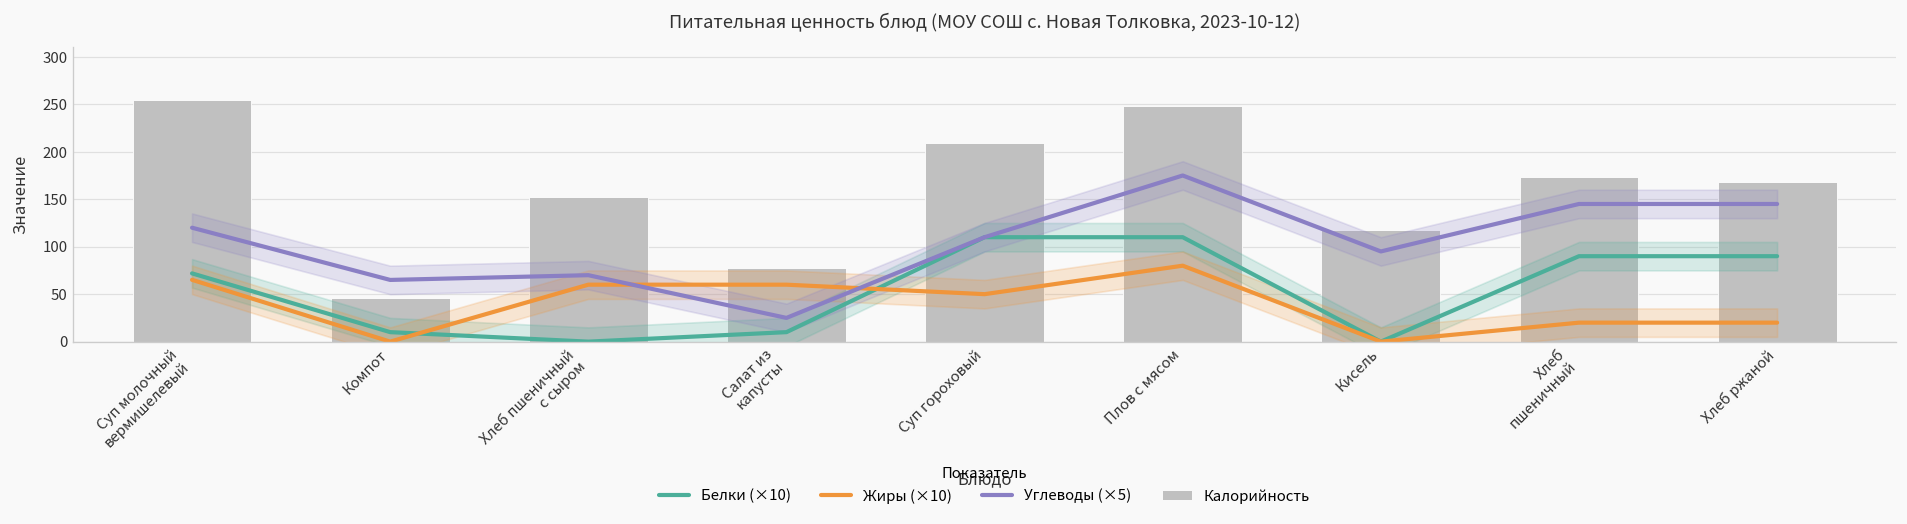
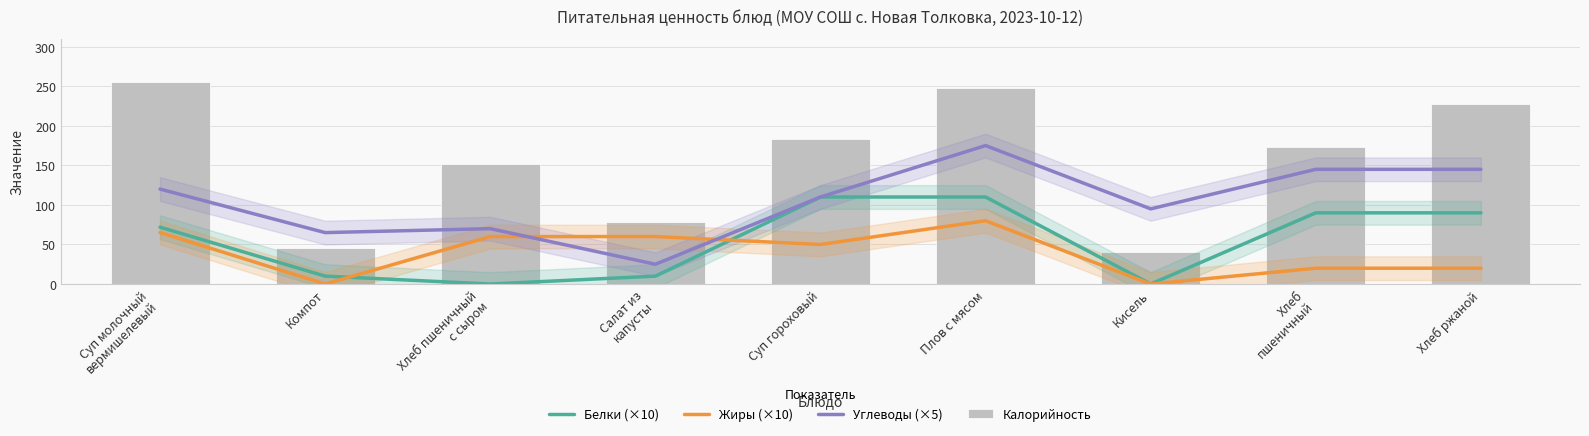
  {
    "Калорийность": {
      "Суп молочный вермишелевый": 260,
      "Компот": 50,
      "Хлеб пшеничный с сыром": 150,
      "Салат из капусты": 80,
-     "Суп гороховый": 210,
+     "Суп гороховый": 180,
      "Плов с мясом": 250,
-     "Кисель": 120,
+     "Кисель": 40,
      "Хлеб пшеничный": 170,
-     "Хлеб ржаной": 170
+     "Хлеб ржаной": 230
    }
  }
